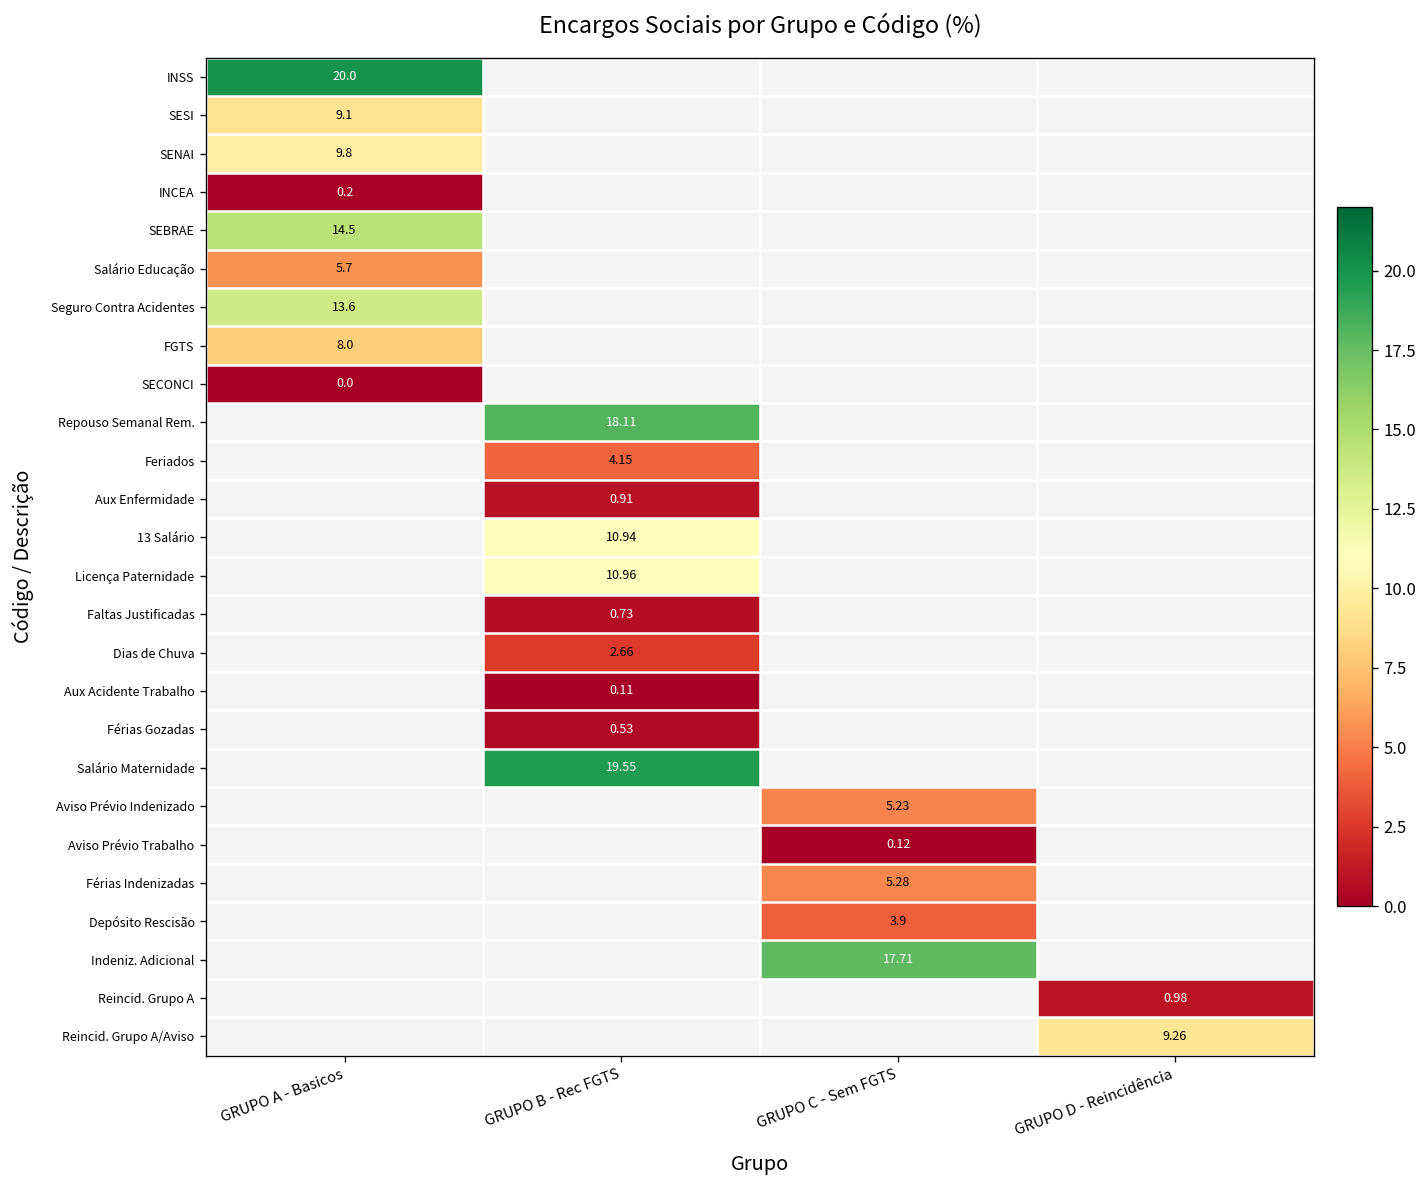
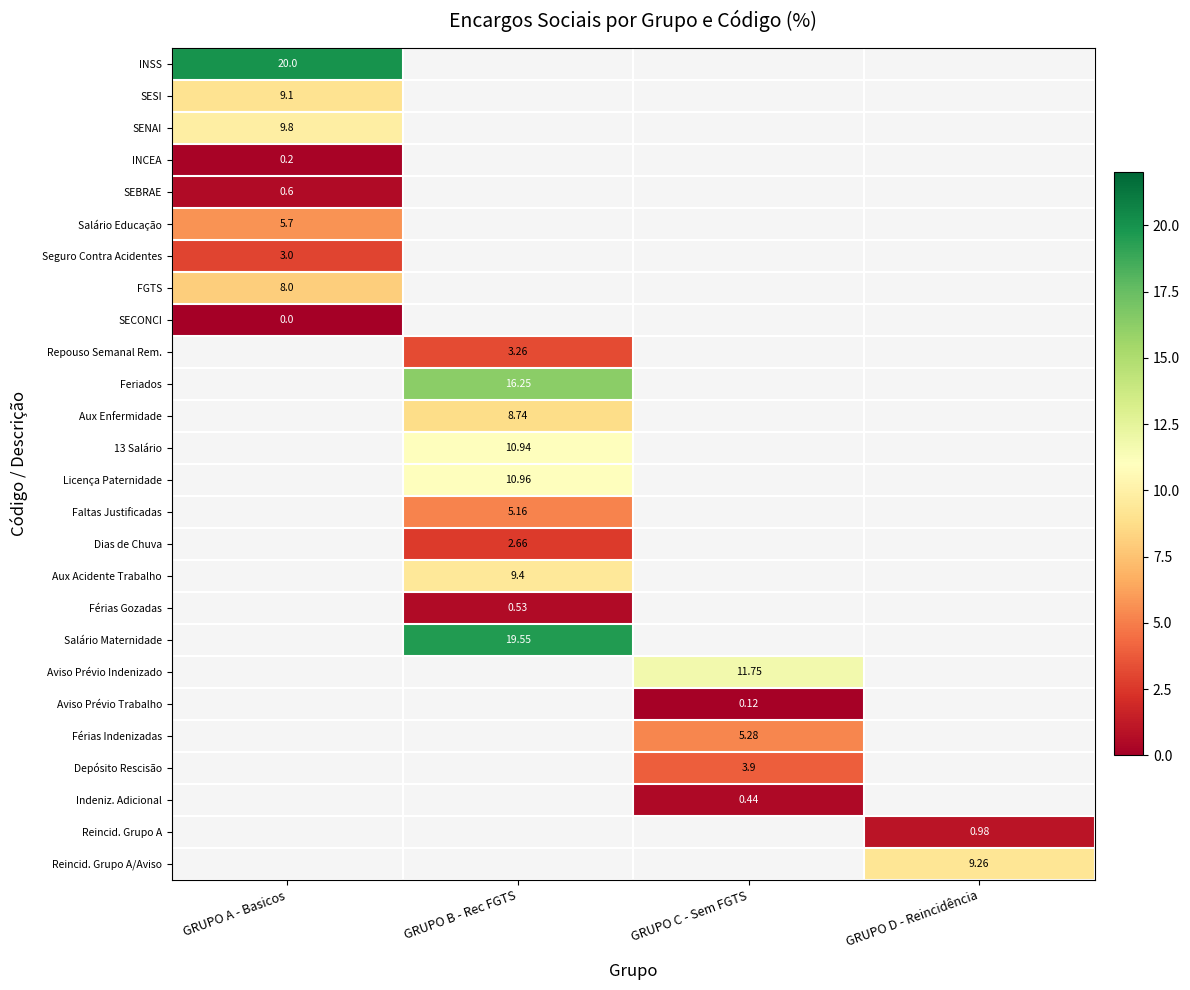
  {
    "INSS": {
      "GRUPO A - Basicos": 20.0
    },
    "SESI": {
      "GRUPO A - Basicos": 9.1
    },
    "SENAI": {
      "GRUPO A - Basicos": 9.8
    },
    "INCEA": {
      "GRUPO A - Basicos": 0.2
    },
    "SEBRAE": {
-     "GRUPO A - Basicos": 14.5
+     "GRUPO A - Basicos": 0.6
    },
    "Salário Educação": {
      "GRUPO A - Basicos": 5.7
    },
    "Seguro Contra Acidentes": {
-     "GRUPO A - Basicos": 13.6
+     "GRUPO A - Basicos": 3.0
    },
    "FGTS": {
      "GRUPO A - Basicos": 8.0
    },
    "SECONCI": {
      "GRUPO A - Basicos": 0.0
    },
    "Repouso Semanal Rem.": {
-     "GRUPO B - Rec FGTS": 18.11
+     "GRUPO B - Rec FGTS": 3.26
    },
    "Feriados": {
-     "GRUPO B - Rec FGTS": 4.15
+     "GRUPO B - Rec FGTS": 16.25
    },
    "Aux Enfermidade": {
-     "GRUPO B - Rec FGTS": 0.91
+     "GRUPO B - Rec FGTS": 8.74
    },
    "13 Salário": {
      "GRUPO B - Rec FGTS": 10.94
    },
    "Licença Paternidade": {
      "GRUPO B - Rec FGTS": 10.96
    },
    "Faltas Justificadas": {
-     "GRUPO B - Rec FGTS": 0.73
+     "GRUPO B - Rec FGTS": 5.16
    },
    "Dias de Chuva": {
      "GRUPO B - Rec FGTS": 2.66
    },
    "Aux Acidente Trabalho": {
-     "GRUPO B - Rec FGTS": 0.11
+     "GRUPO B - Rec FGTS": 9.4
    },
    "Férias Gozadas": {
      "GRUPO B - Rec FGTS": 0.53
    },
    "Salário Maternidade": {
      "GRUPO B - Rec FGTS": 19.55
    },
    "Aviso Prévio Indenizado": {
-     "GRUPO C - Sem FGTS": 5.23
+     "GRUPO C - Sem FGTS": 11.75
    },
    "Aviso Prévio Trabalho": {
      "GRUPO C - Sem FGTS": 0.12
    },
    "Férias Indenizadas": {
      "GRUPO C - Sem FGTS": 5.28
    },
    "Depósito Rescisão": {
      "GRUPO C - Sem FGTS": 3.9
    },
    "Indeniz. Adicional": {
-     "GRUPO C - Sem FGTS": 17.71
+     "GRUPO C - Sem FGTS": 0.44
    },
    "Reincid. Grupo A": {
      "GRUPO D - Reincidência": 0.98
    },
    "Reincid. Grupo A/Aviso": {
      "GRUPO D - Reincidência": 9.26
    }
  }
